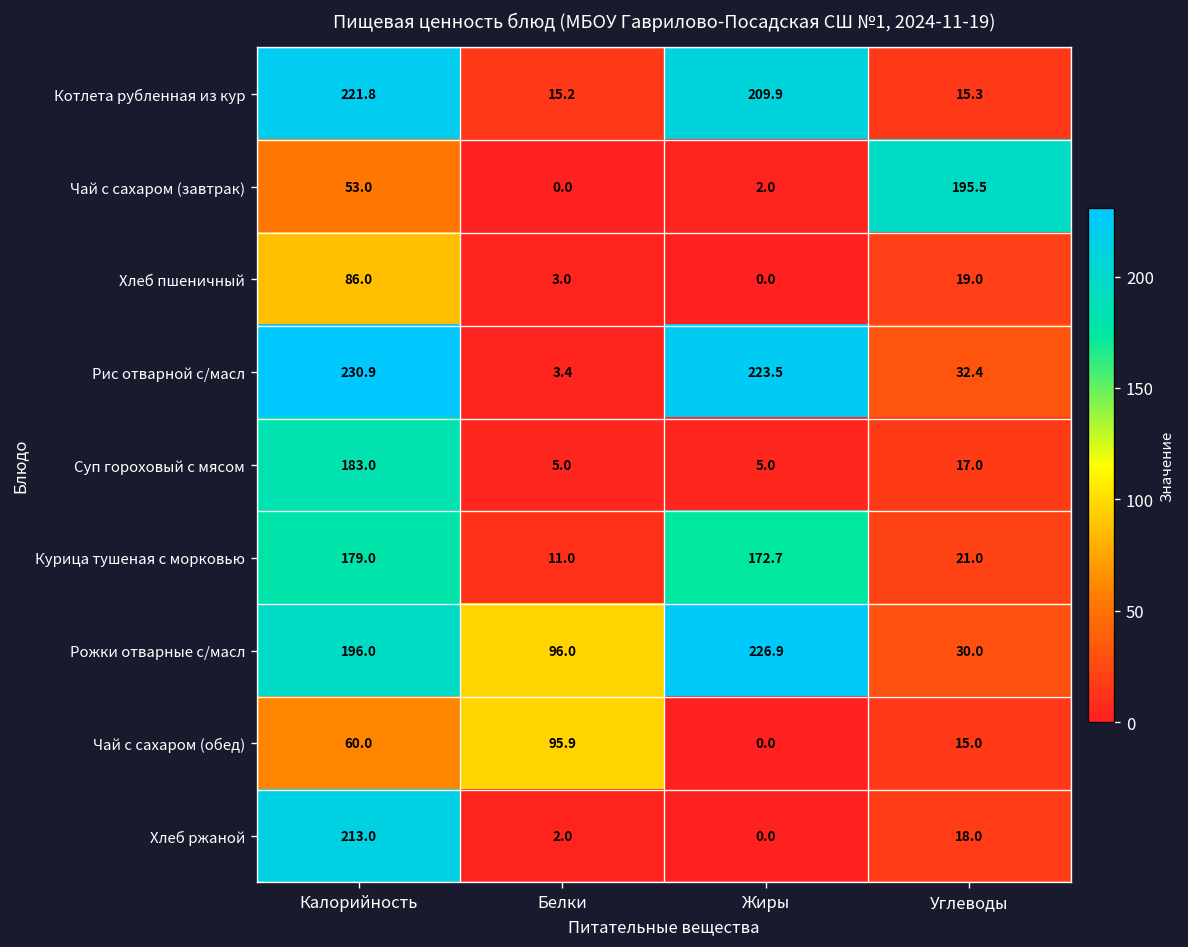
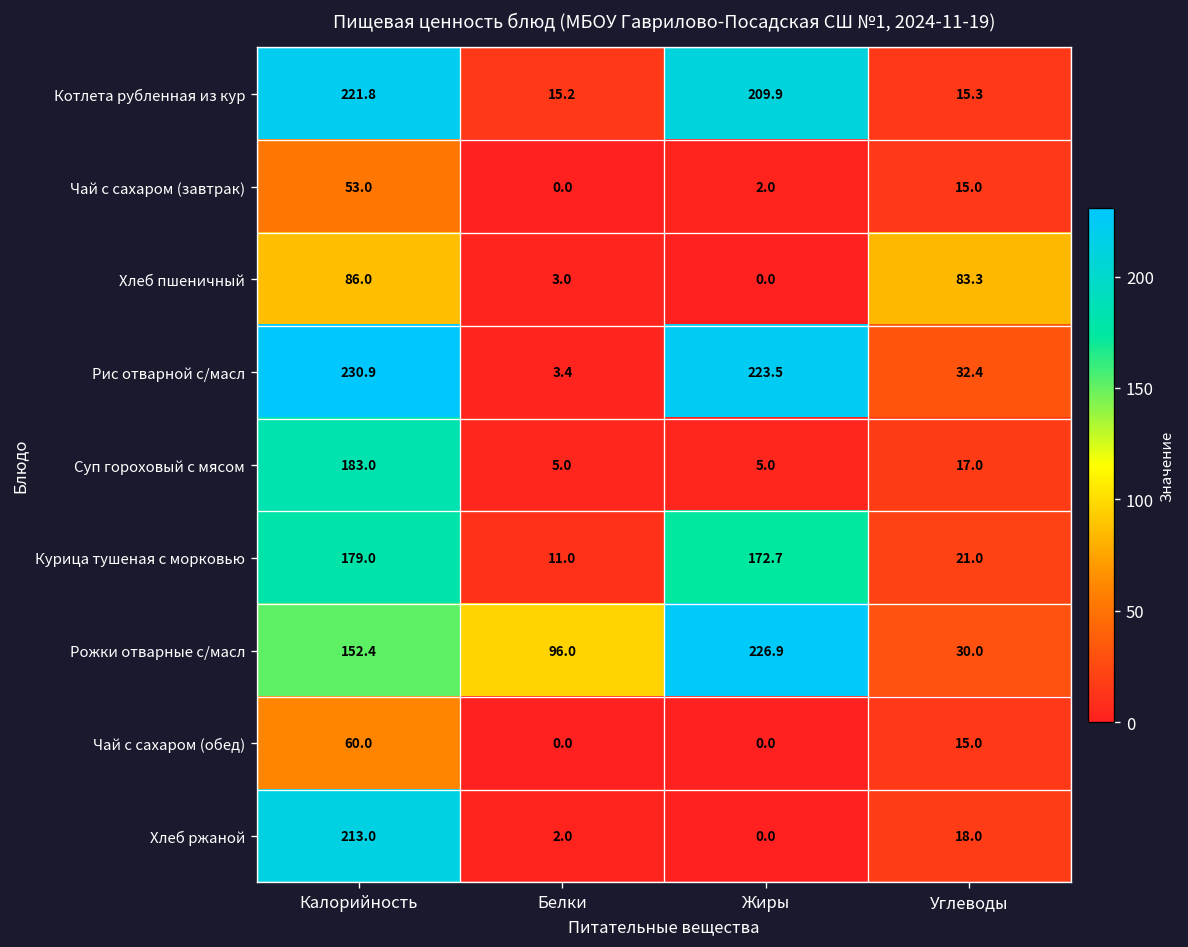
  {
    "Котлета рубленная из кур": {
      "Калорийность": 221.8,
      "Белки": 15.2,
      "Жиры": 209.9,
      "Углеводы": 15.3
    },
    "Чай с сахаром (завтрак)": {
      "Калорийность": 53.0,
      "Белки": 0.0,
      "Жиры": 2.0,
-     "Углеводы": 195.5
+     "Углеводы": 15.0
    },
    "Хлеб пшеничный": {
      "Калорийность": 86.0,
      "Белки": 3.0,
      "Жиры": 0.0,
-     "Углеводы": 19.0
+     "Углеводы": 83.3
    },
    "Рис отварной с/масл": {
      "Калорийность": 230.9,
      "Белки": 3.4,
      "Жиры": 223.5,
      "Углеводы": 32.4
    },
    "Суп гороховый с мясом": {
      "Калорийность": 183.0,
      "Белки": 5.0,
      "Жиры": 5.0,
      "Углеводы": 17.0
    },
    "Курица тушеная с морковью": {
      "Калорийность": 179.0,
      "Белки": 11.0,
      "Жиры": 172.7,
      "Углеводы": 21.0
    },
    "Рожки отварные с/масл": {
-     "Калорийность": 196.0,
+     "Калорийность": 152.4,
      "Белки": 96.0,
      "Жиры": 226.9,
      "Углеводы": 30.0
    },
    "Чай с сахаром (обед)": {
      "Калорийность": 60.0,
-     "Белки": 95.9,
+     "Белки": 0.0,
      "Жиры": 0.0,
      "Углеводы": 15.0
    },
    "Хлеб ржаной": {
      "Калорийность": 213.0,
      "Белки": 2.0,
      "Жиры": 0.0,
      "Углеводы": 18.0
    }
  }
